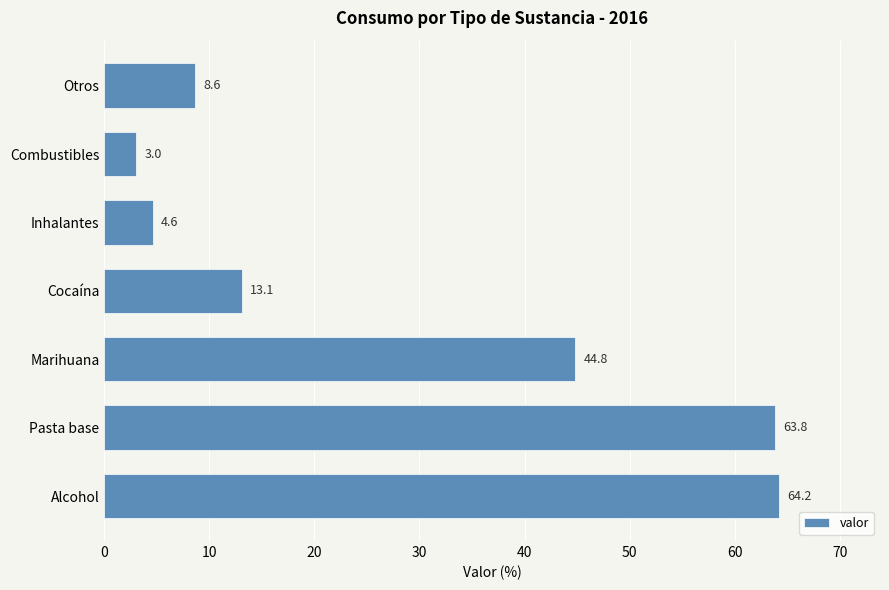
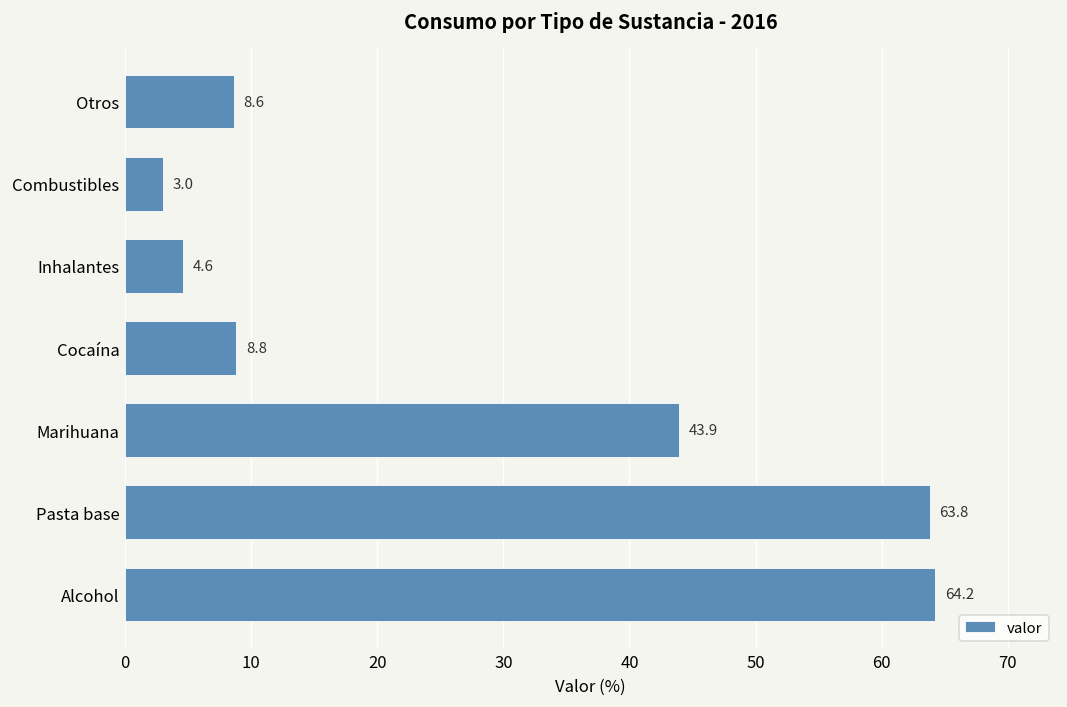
  {
    "Otros": 8.6,
    "Combustibles": 3.0,
    "Inhalantes": 4.6,
-   "Cocaína": 13.1,
-   "Marihuana": 44.8,
+   "Cocaína": 8.8,
+   "Marihuana": 43.9,
    "Pasta base": 63.8,
    "Alcohol": 64.2
  }
